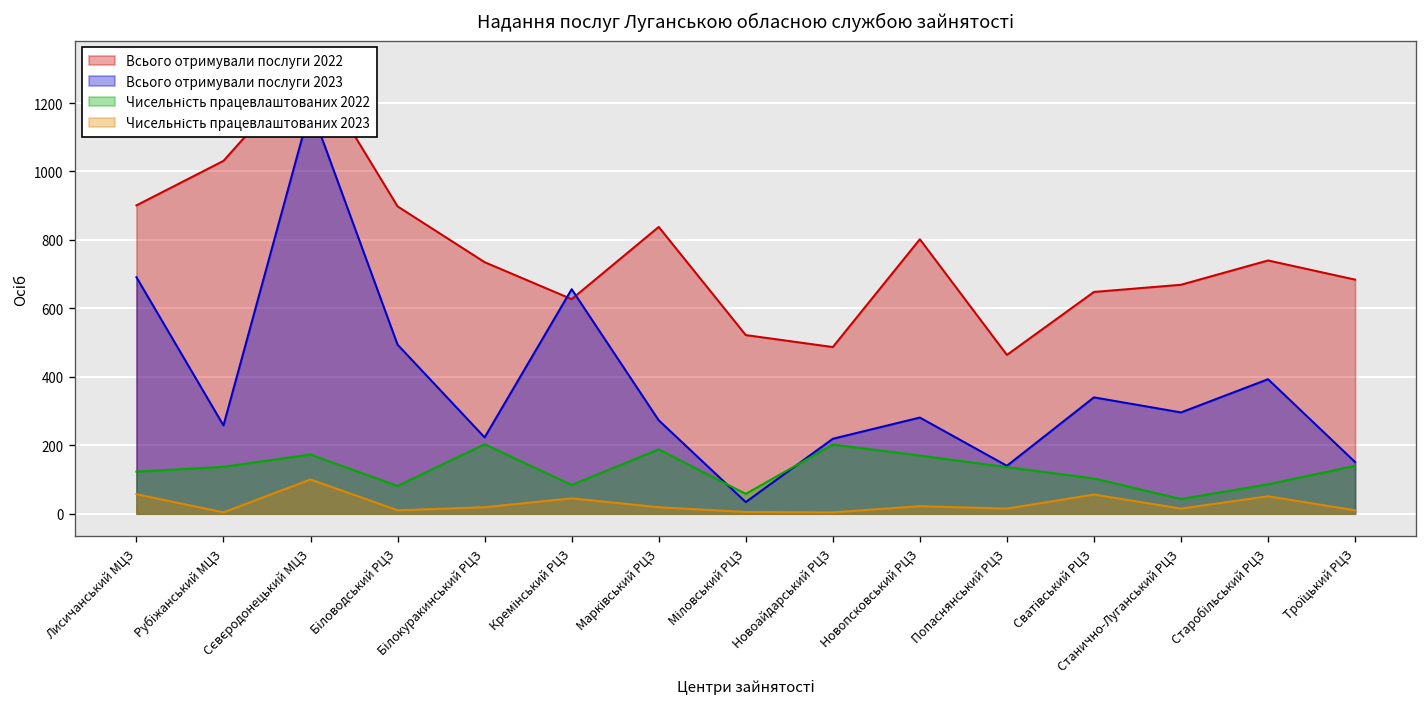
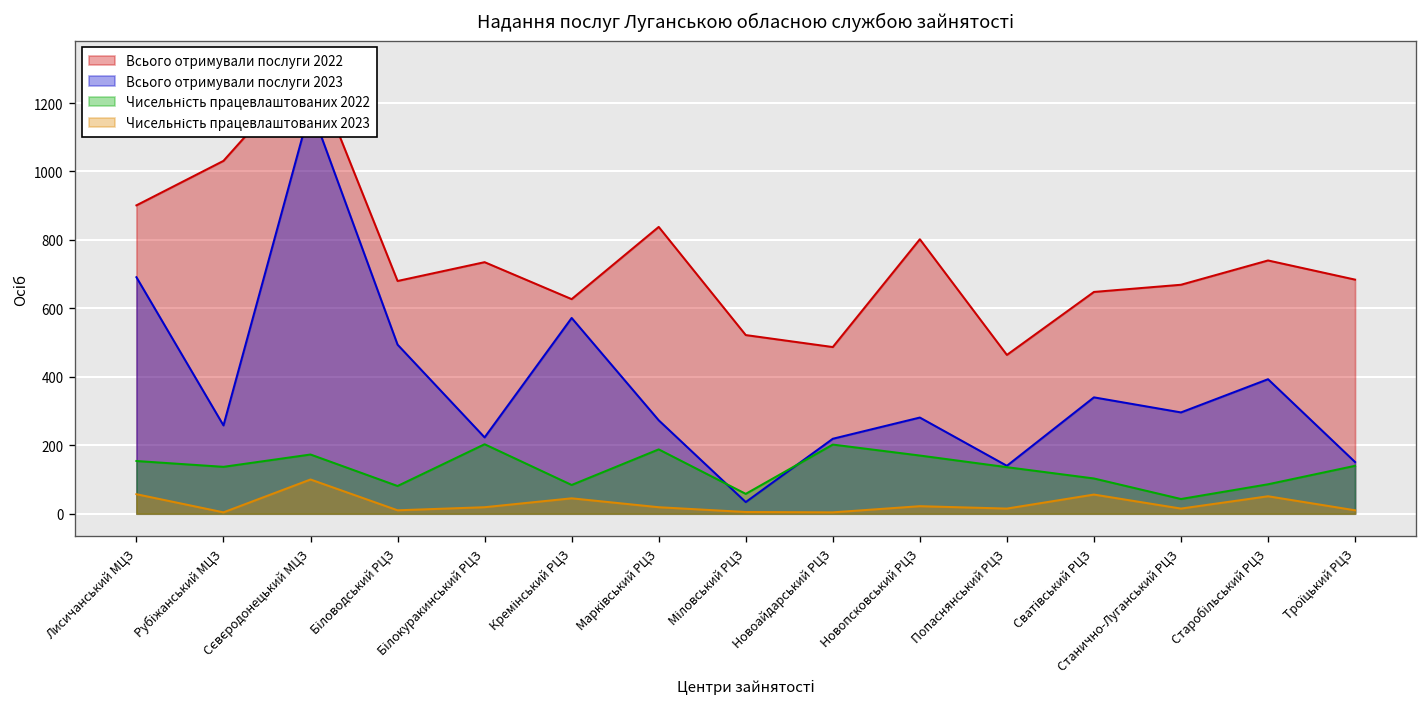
  {
    "Всього отримували послуги 2022": {
      "Лисичанський МЦЗ": 900,
      "Рубіжанський МЦЗ": 1030,
-     "Біловодський РЦЗ": 900,
+     "Біловодський РЦЗ": 680,
      "Білокуракинський РЦЗ": 740,
      "Кремінський РЦЗ": 630,
      "Марківський РЦЗ": 840,
      "Міловський РЦЗ": 520,
      "Новоайдарський РЦЗ": 490,
      "Новопсковський РЦЗ": 800,
      "Попаснянський РЦЗ": 460,
      "Сватівський РЦЗ": 650,
      "Станично-Луганський РЦЗ": 670,
      "Старобільський РЦЗ": 740,
      "Троїцький РЦЗ": 680
    },
    "Всього отримували послуги 2023": {
      "Лисичанський МЦЗ": 690,
      "Рубіжанський МЦЗ": 260,
      "Біловодський РЦЗ": 490,
      "Білокуракинський РЦЗ": 220,
-     "Кремінський РЦЗ": 660,
+     "Кремінський РЦЗ": 570,
      "Марківський РЦЗ": 270,
      "Міловський РЦЗ": 30,
      "Новоайдарський РЦЗ": 220,
      "Новопсковський РЦЗ": 280,
      "Сватівський РЦЗ": 340,
      "Станично-Луганський РЦЗ": 300,
      "Старобільський РЦЗ": 390,
      "Троїцький РЦЗ": 150
    },
    "Чисельність працевлаштованих 2022": {
-     "Лисичанський МЦЗ": 120,
+     "Лисичанський МЦЗ": 150,
      "Рубіжанський МЦЗ": 140,
      "Сєвєродонецький МЦЗ": 170,
      "Біловодський РЦЗ": 80,
      "Білокуракинський РЦЗ": 200,
      "Кремінський РЦЗ": 80,
      "Марківський РЦЗ": 190,
      "Міловський РЦЗ": 60,
      "Новоайдарський РЦЗ": 200,
      "Новопсковський РЦЗ": 170,
      "Сватівський РЦЗ": 100,
      "Станично-Луганський РЦЗ": 40,
      "Старобільський РЦЗ": 90,
      "Троїцький РЦЗ": 140
    },
    "Чисельність працевлаштованих 2023": {
      "Лисичанський МЦЗ": 60,
      "Рубіжанський МЦЗ": 0,
      "Сєвєродонецький МЦЗ": 100,
      "Біловодський РЦЗ": 10,
      "Білокуракинський РЦЗ": 20,
      "Кремінський РЦЗ": 50,
      "Марківський РЦЗ": 20,
      "Міловський РЦЗ": 10,
      "Новоайдарський РЦЗ": 0,
      "Новопсковський РЦЗ": 20,
      "Попаснянський РЦЗ": 20,
      "Сватівський РЦЗ": 60,
      "Станично-Луганський РЦЗ": 20,
      "Старобільський РЦЗ": 50,
      "Троїцький РЦЗ": 10
    }
  }
